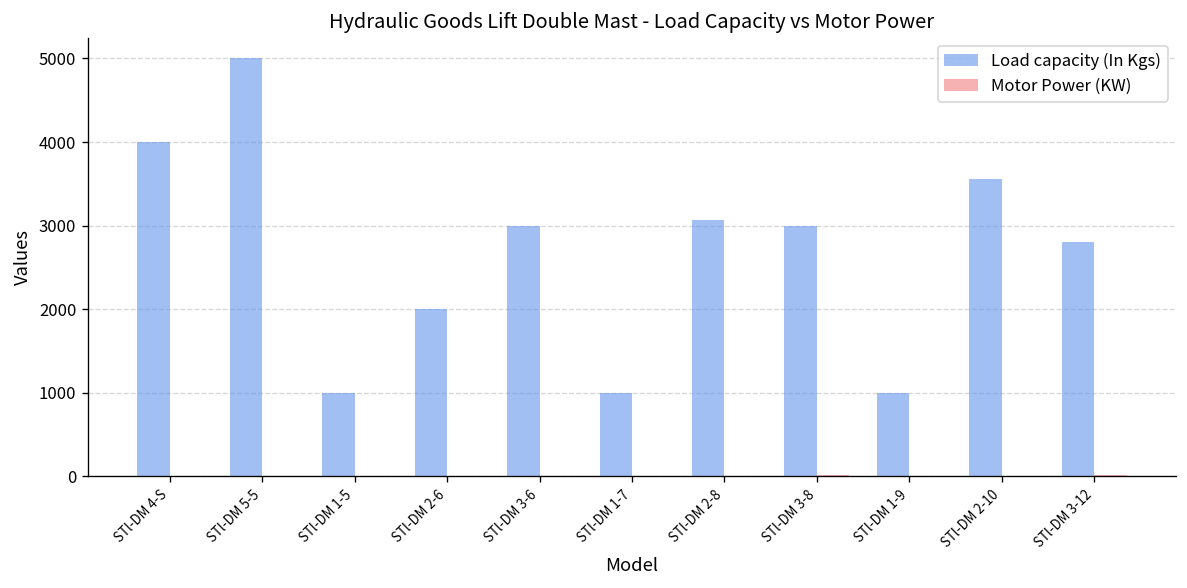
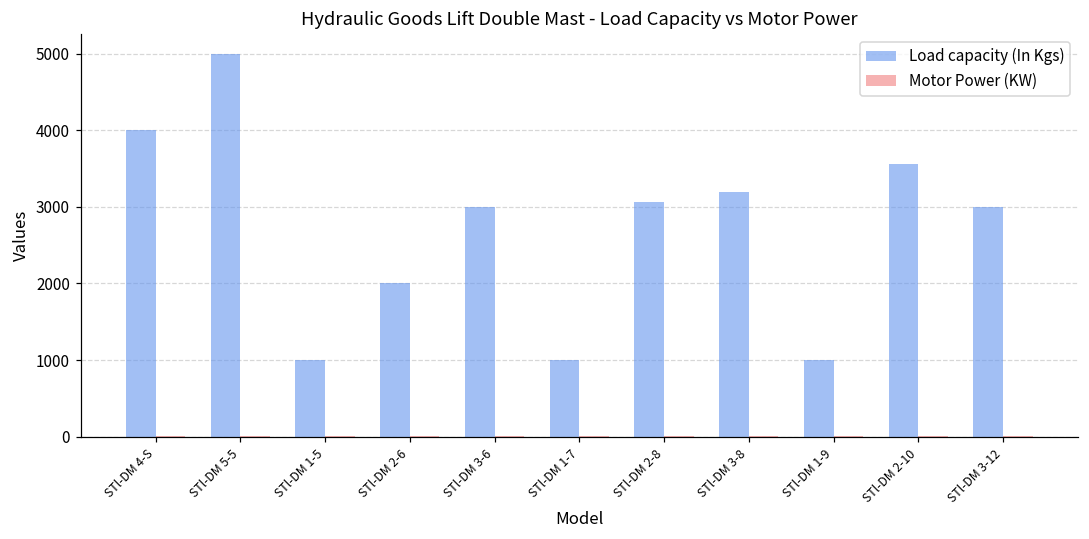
  {
    "Load capacity (In Kgs)": {
      "STl-DM 4-S": 4000,
      "STl-DM 5-5": 5000,
      "STl-DM 1-5": 1000,
      "STl-DM 2-6": 2000,
      "STl-DM 3-6": 3000,
      "STl-DM 1-7": 1000,
      "STl-DM 2-8": 3100,
-     "STl-DM 3-8": 3000,
+     "STl-DM 3-8": 3200,
      "STl-DM 1-9": 1000,
      "STl-DM 2-10": 3600,
-     "STl-DM 3-12": 2800
+     "STl-DM 3-12": 3000
    }
  }
